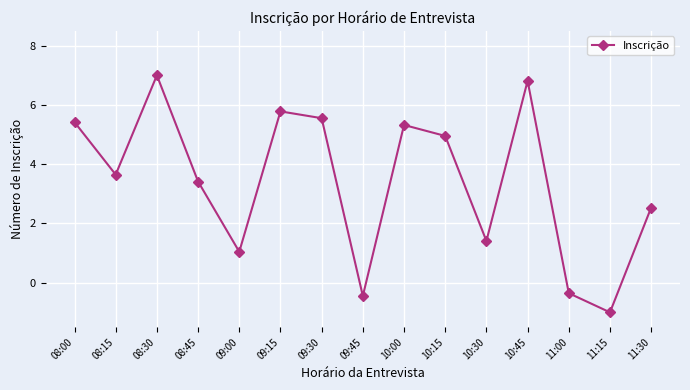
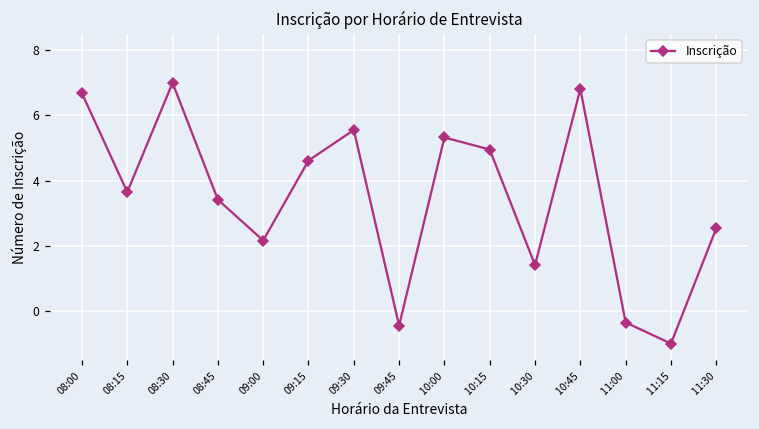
  {
-   "08:00": 5.4,
+   "08:00": 6.7,
    "08:15": 3.6,
    "08:30": 7.0,
    "08:45": 3.4,
-   "09:00": 1.0,
-   "09:15": 5.8,
+   "09:00": 2.2,
+   "09:15": 4.6,
    "09:30": 5.6,
    "09:45": -0.4,
    "10:00": 5.3,
    "10:15": 5.0,
    "10:30": 1.4,
    "10:45": 6.8,
    "11:00": -0.4,
    "11:15": -1.0,
    "11:30": 2.5
  }
